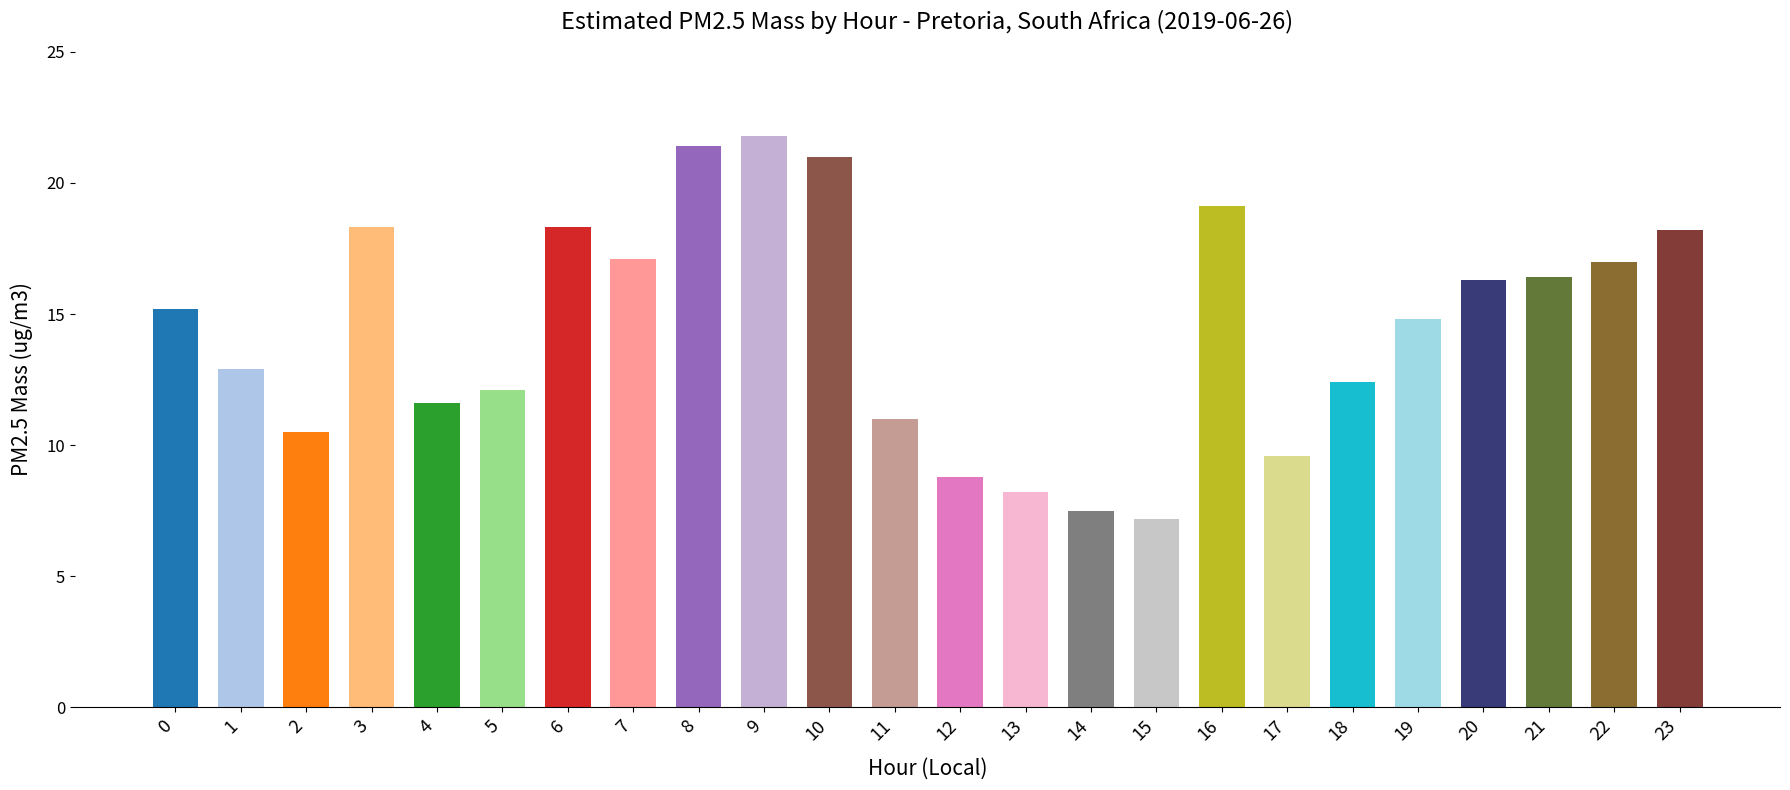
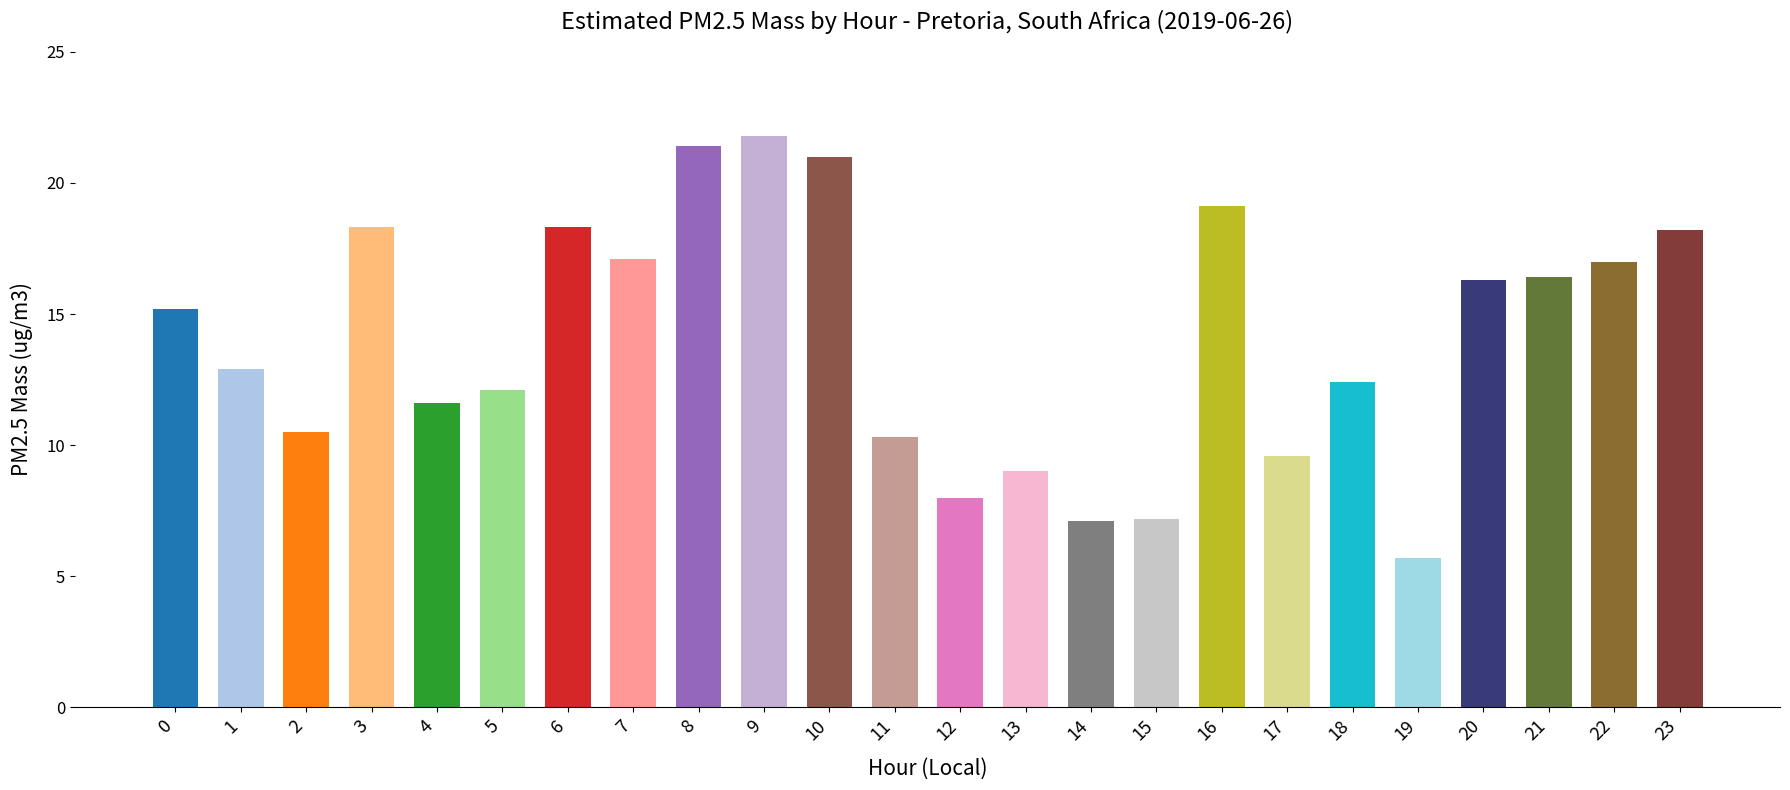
  {
    "0": 15.2,
    "1": 12.9,
    "2": 10.5,
    "3": 18.3,
    "4": 11.6,
    "5": 12.1,
    "6": 18.3,
    "7": 17.1,
    "8": 21.4,
    "9": 21.8,
    "10": 21.0,
-   "11": 11.0,
-   "12": 8.8,
-   "13": 8.2,
-   "14": 7.5,
+   "11": 10.3,
+   "12": 8.0,
+   "13": 9.0,
+   "14": 7.1,
    "15": 7.2,
    "16": 19.1,
    "17": 9.6,
    "18": 12.4,
-   "19": 14.8,
+   "19": 5.7,
    "20": 16.3,
    "21": 16.4,
    "22": 17.0,
    "23": 18.2
  }
